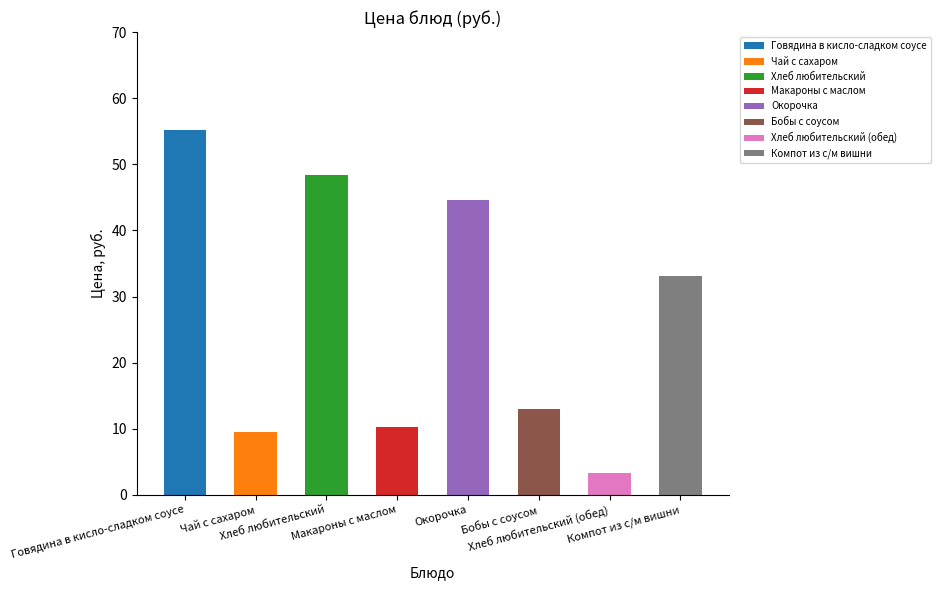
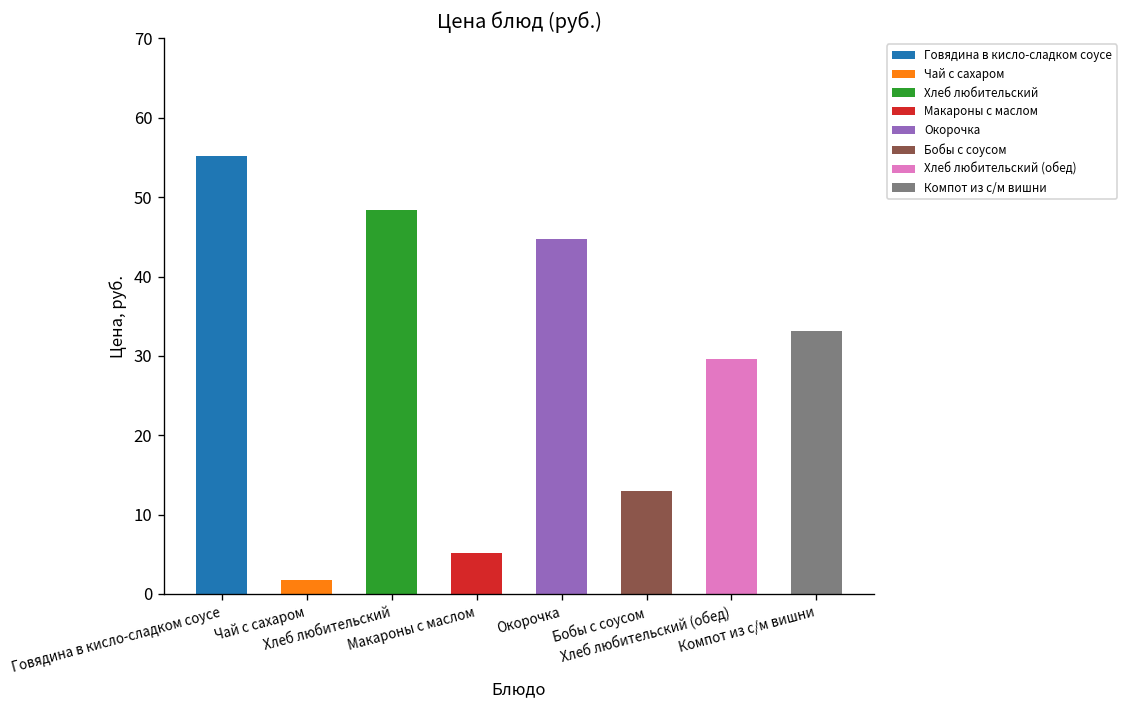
  {
    "Говядина в кисло-сладком соусе": 55,
-   "Чай с сахаром": 9,
+   "Чай с сахаром": 2,
    "Хлеб любительский": 48,
-   "Макароны с маслом": 10,
+   "Макароны с маслом": 5,
    "Окорочка": 45,
    "Бобы с соусом": 13,
-   "Хлеб любительский (обед)": 3,
+   "Хлеб любительский (обед)": 30,
    "Компот из с/м вишни": 33
  }
